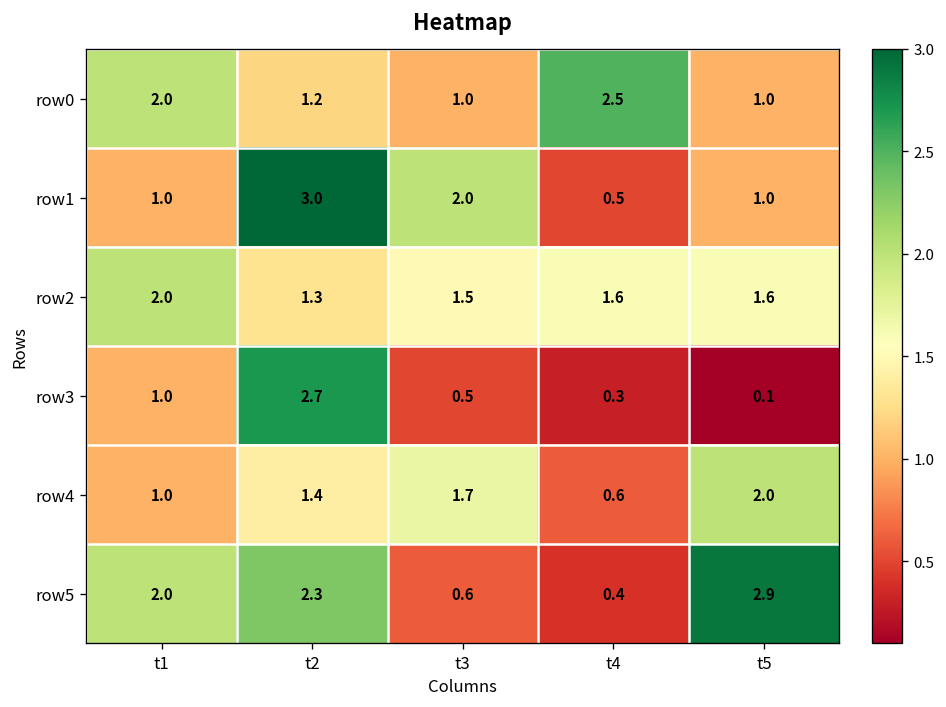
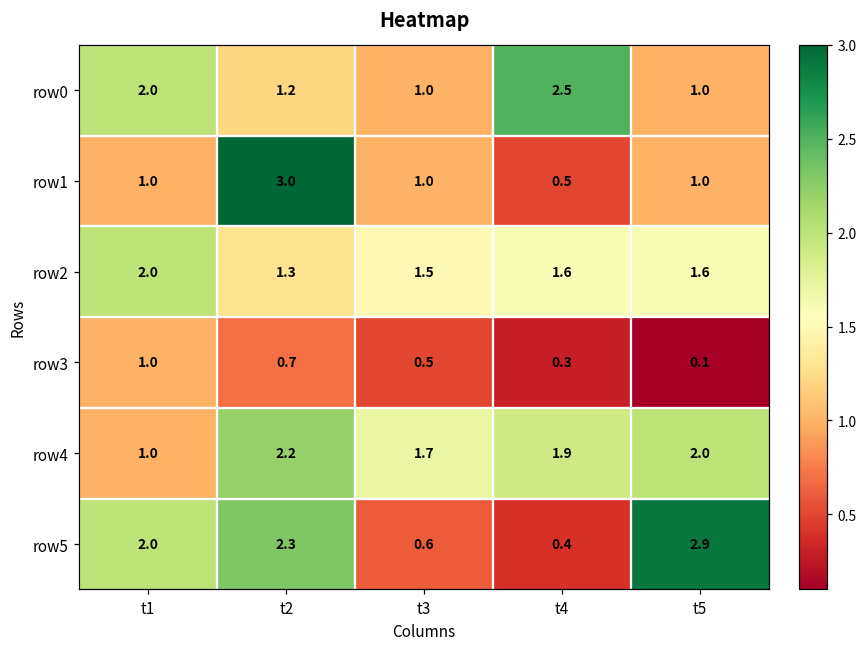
  {
    "row0": {
      "t1": 2.0,
      "t2": 1.2,
      "t3": 1.0,
      "t4": 2.5,
      "t5": 1.0
    },
    "row1": {
      "t1": 1.0,
      "t2": 3.0,
-     "t3": 2.0,
+     "t3": 1.0,
      "t4": 0.5,
      "t5": 1.0
    },
    "row2": {
      "t1": 2.0,
      "t2": 1.3,
      "t3": 1.5,
      "t4": 1.6,
      "t5": 1.6
    },
    "row3": {
      "t1": 1.0,
-     "t2": 2.7,
+     "t2": 0.7,
      "t3": 0.5,
      "t4": 0.3,
      "t5": 0.1
    },
    "row4": {
      "t1": 1.0,
-     "t2": 1.4,
+     "t2": 2.2,
      "t3": 1.7,
-     "t4": 0.6,
+     "t4": 1.9,
      "t5": 2.0
    },
    "row5": {
      "t1": 2.0,
      "t2": 2.3,
      "t3": 0.6,
      "t4": 0.4,
      "t5": 2.9
    }
  }
